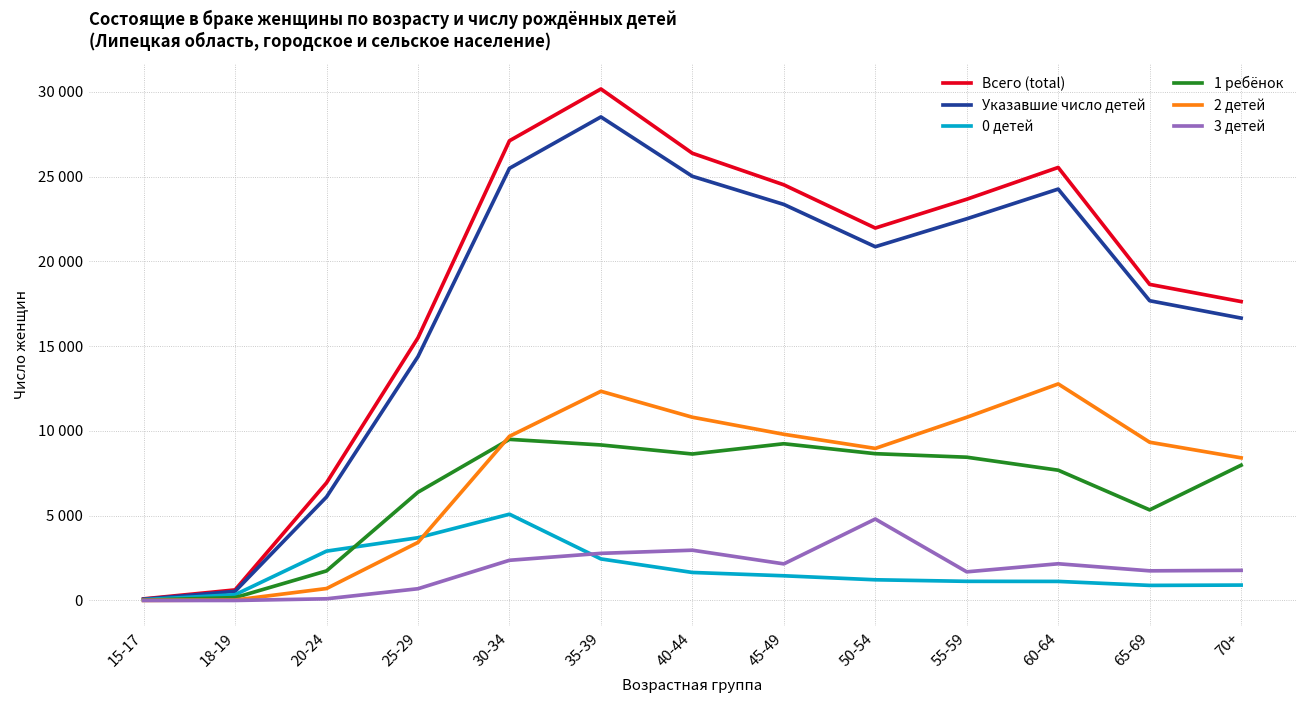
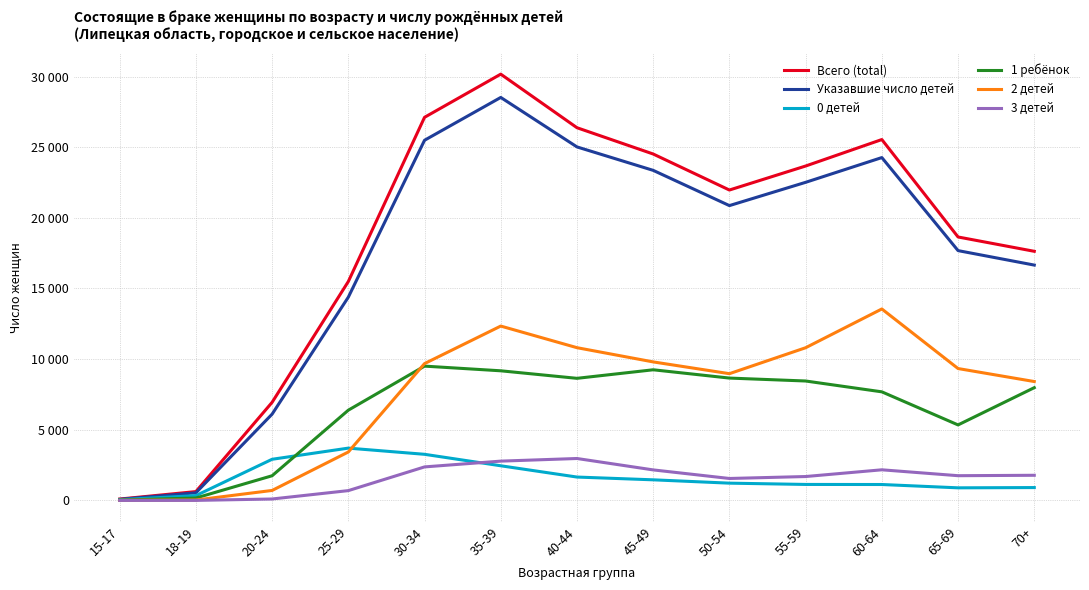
  {
    "Всего (total)": {
      "20-24": 6900,
      "25-29": 15500,
      "30-34": 27100,
      "35-39": 30200,
      "40-44": 26400,
      "45-49": 24500,
      "50-54": 22000,
      "55-59": 23700,
      "60-64": 25500,
      "65-69": 18600,
      "70+": 17600
    },
    "Указавшие число детей": {
      "20-24": 6100,
      "25-29": 14400,
      "30-34": 25500,
      "35-39": 28500,
      "40-44": 25000,
      "45-49": 23400,
      "50-54": 20900,
      "55-59": 22500,
      "60-64": 24300,
      "65-69": 17700,
      "70+": 16700
    },
    "0 детей": {
      "20-24": 2900,
      "25-29": 3700,
-     "30-34": 5100,
+     "30-34": 3300,
      "35-39": 2500,
      "40-44": 1700,
      "45-49": 1500,
      "50-54": 1200,
      "55-59": 1100,
      "60-64": 1100,
      "65-69": 900,
      "70+": 900
    },
    "1 ребёнок": {
      "20-24": 1700,
      "25-29": 6400,
      "35-39": 9200,
      "40-44": 8600,
      "45-49": 9200,
      "50-54": 8700,
      "55-59": 8500,
      "60-64": 7700,
      "65-69": 5300,
      "70+": 8000
    },
    "2 детей": {
      "20-24": 700,
      "25-29": 3400,
      "35-39": 12300,
      "40-44": 10800,
      "45-49": 9800,
      "50-54": 9000,
      "55-59": 10800,
-     "60-64": 12800,
+     "60-64": 13500,
      "65-69": 9300,
      "70+": 8400
    },
    "3 детей": {
      "20-24": 100,
      "25-29": 700,
      "30-34": 2400,
      "35-39": 2800,
      "40-44": 3000,
      "45-49": 2200,
-     "50-54": 4800,
+     "50-54": 1600,
      "55-59": 1700,
      "60-64": 2200,
      "65-69": 1700,
      "70+": 1800
    }
  }
